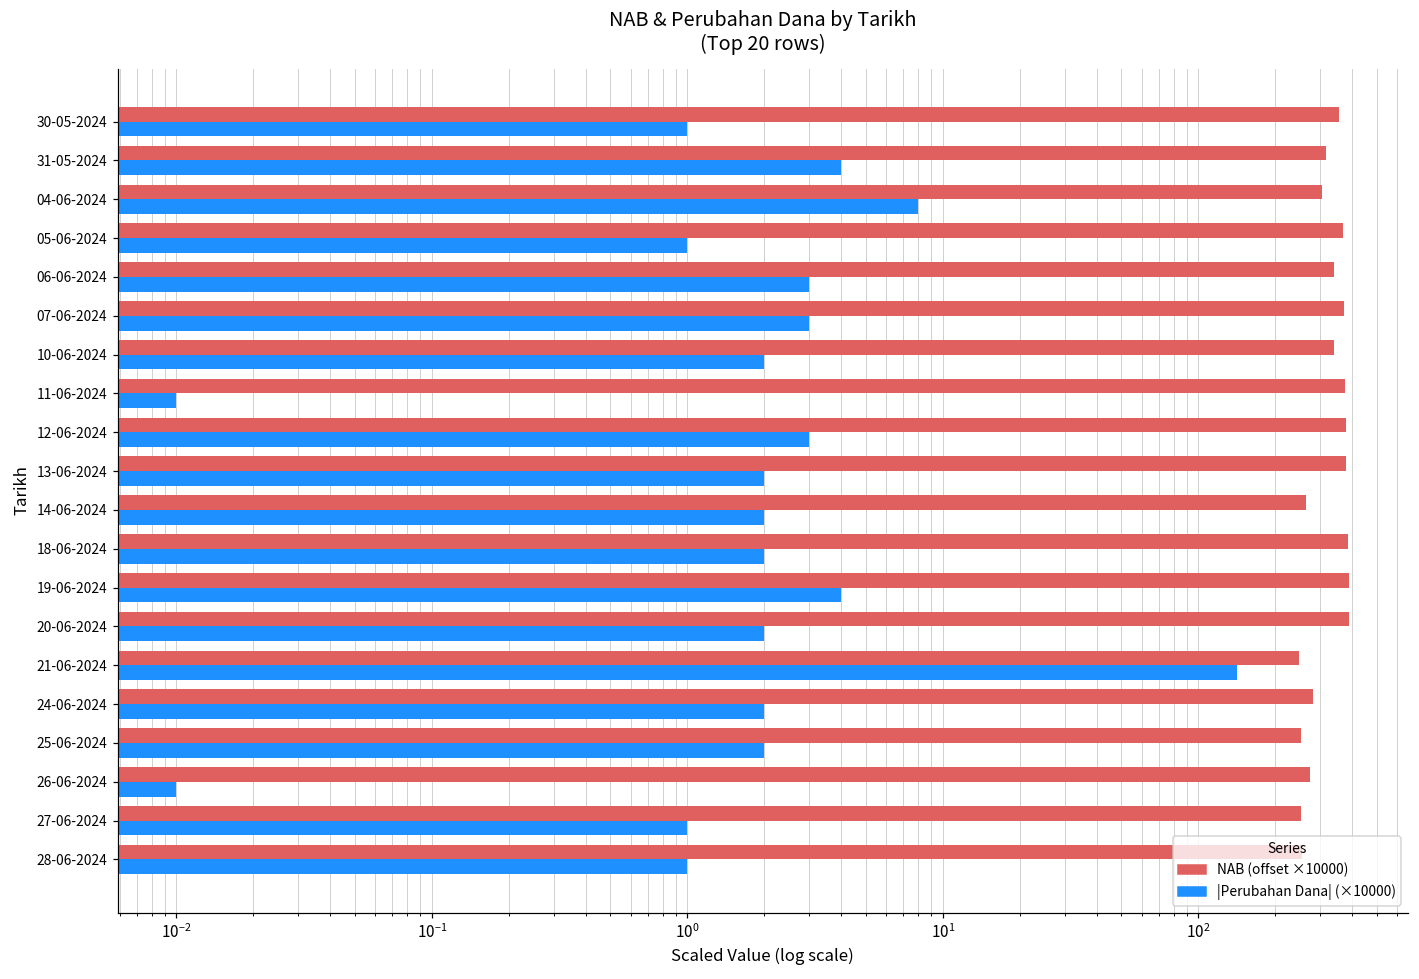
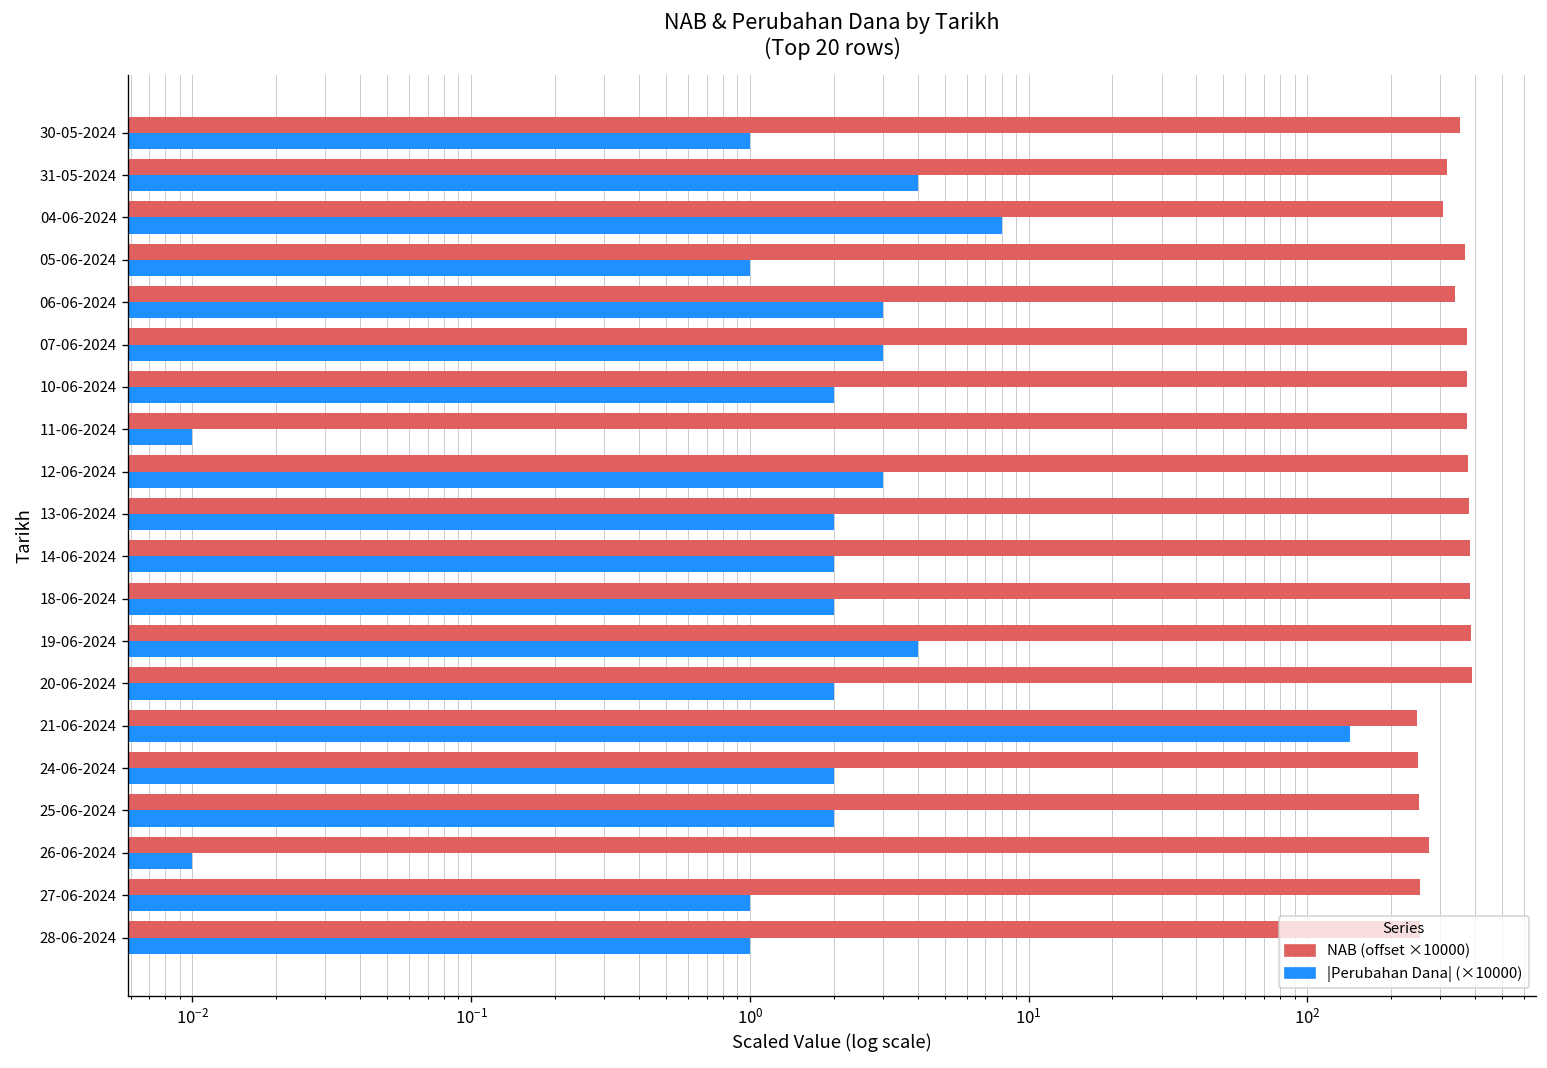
  {
    "NAB (offset ×10000)": {
      "30-05-2024": 350,
      "31-05-2024": 320,
      "04-06-2024": 310,
      "05-06-2024": 370,
      "06-06-2024": 340,
      "07-06-2024": 370,
-     "10-06-2024": 340,
+     "10-06-2024": 380,
      "11-06-2024": 380,
      "12-06-2024": 380,
      "13-06-2024": 380,
-     "14-06-2024": 260,
+     "14-06-2024": 380,
      "18-06-2024": 380,
      "19-06-2024": 390,
      "20-06-2024": 390,
      "21-06-2024": 250,
-     "24-06-2024": 280,
+     "24-06-2024": 250,
      "25-06-2024": 250,
      "26-06-2024": 270,
      "27-06-2024": 250
    },
    "|Perubahan Dana| (×10000)": {
      "30-05-2024": 1,
      "31-05-2024": 4,
      "04-06-2024": 8,
      "05-06-2024": 1,
      "06-06-2024": 3,
      "07-06-2024": 3,
      "10-06-2024": 2,
      "11-06-2024": 0.0100,
      "12-06-2024": 3,
      "13-06-2024": 2,
      "14-06-2024": 2,
      "18-06-2024": 2,
      "19-06-2024": 4,
      "20-06-2024": 2,
      "21-06-2024": 140,
      "24-06-2024": 2,
      "25-06-2024": 2,
      "26-06-2024": 0.0100,
      "27-06-2024": 1,
      "28-06-2024": 1
    }
  }
